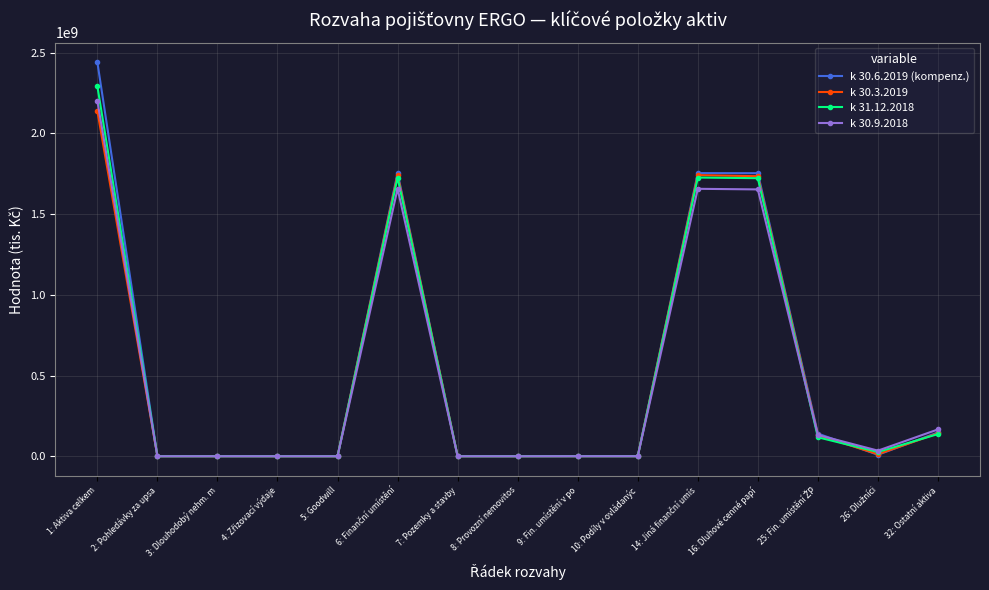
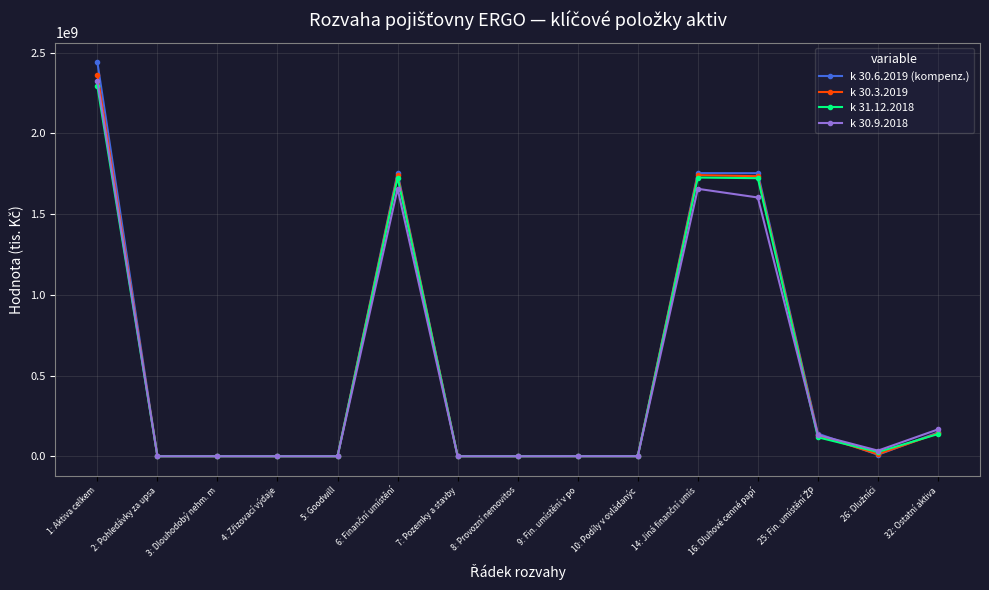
  {
    "k 30.6.2019 (kompenz.)": {
      "1: Aktiva celkem": 2440000000,
      "16: Dluhové cenné papí": 1750000000
    },
    "k 30.3.2019": {
-     "1: Aktiva celkem": 2140000000
+     "1: Aktiva celkem": 2360000000
    },
    "k 31.12.2018": {
      "1: Aktiva celkem": 2290000000
    },
    "k 30.9.2018": {
-     "1: Aktiva celkem": 2200000000,
+     "1: Aktiva celkem": 2320000000,
      "6: Finanční umístění": 1660000000,
      "14: Jiná finanční umís": 1660000000,
-     "16: Dluhové cenné papí": 1650000000,
+     "16: Dluhové cenné papí": 1600000000,
      "32: Ostatní aktiva": 170000000
    }
  }
